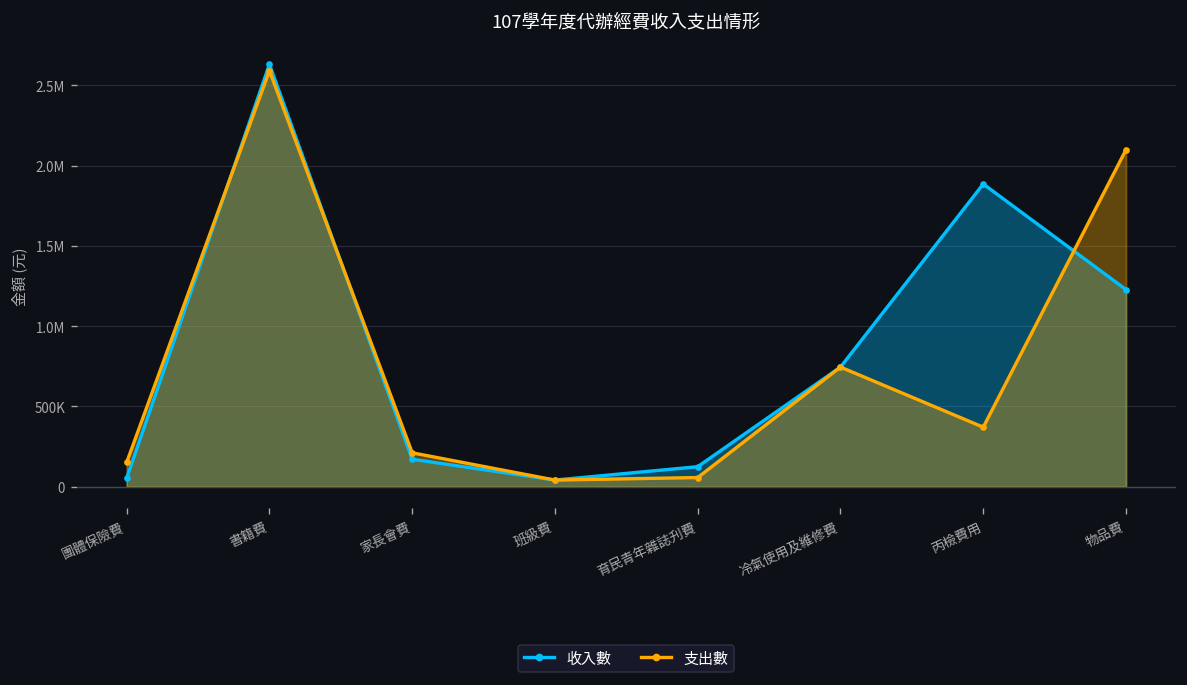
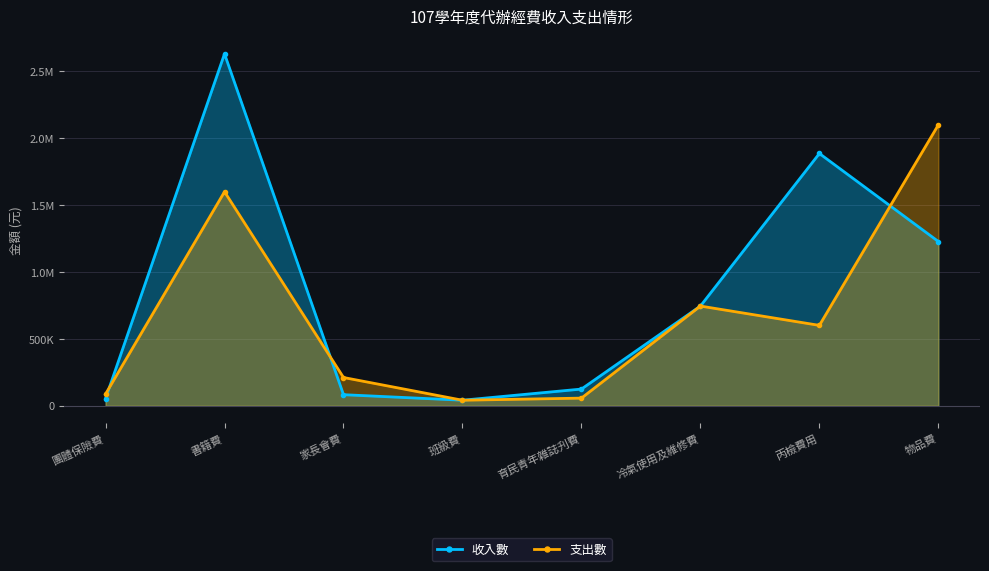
  {
    "收入數": {
      "團體保險費": 50000,
      "書籍費": 2630000,
-     "家長會費": 170000,
+     "家長會費": 80000,
      "育民青年雜誌刋費": 120000,
      "丙檢費用": 1890000,
      "物品費": 1230000
    },
    "支出數": {
-     "團體保險費": 150000,
-     "書籍費": 2590000,
+     "團體保險費": 90000,
+     "書籍費": 1600000,
      "家長會費": 210000,
      "育民青年雜誌刋費": 60000,
-     "丙檢費用": 370000,
+     "丙檢費用": 600000,
      "物品費": 2100000
    }
  }
